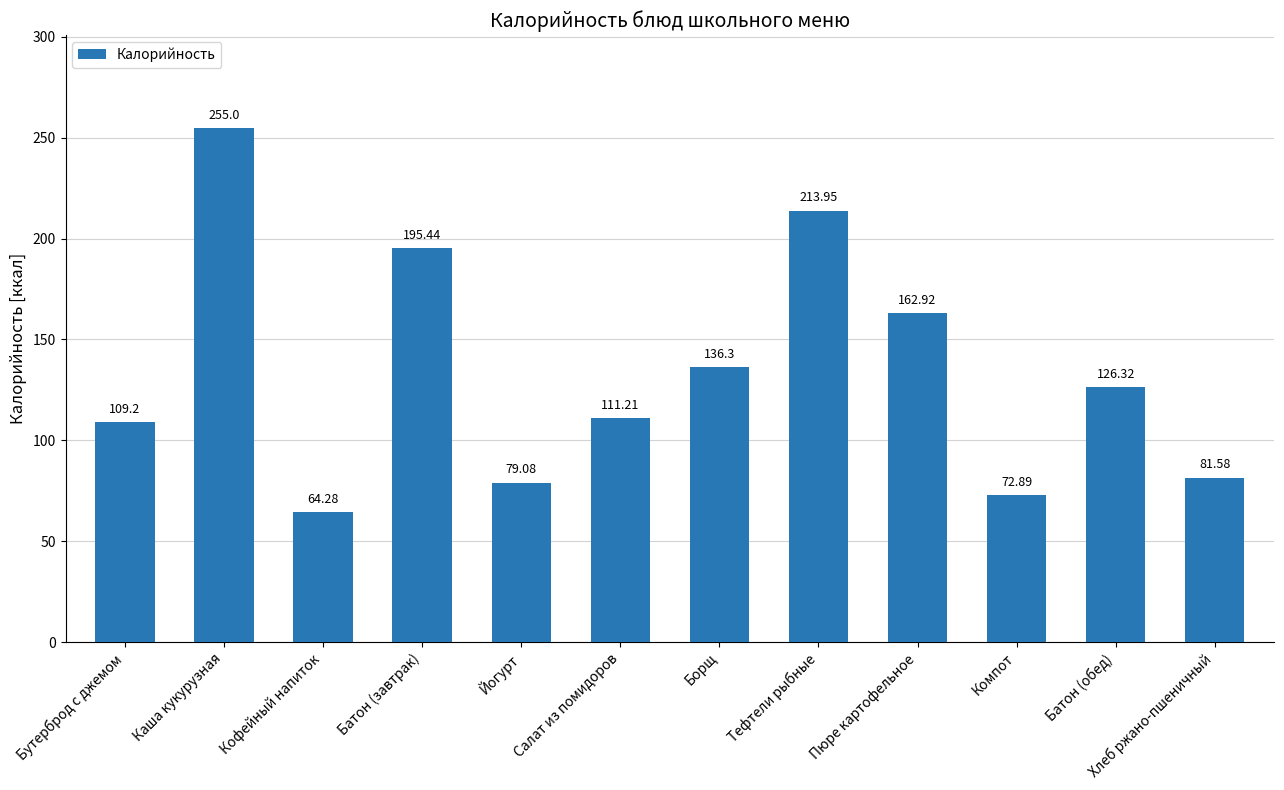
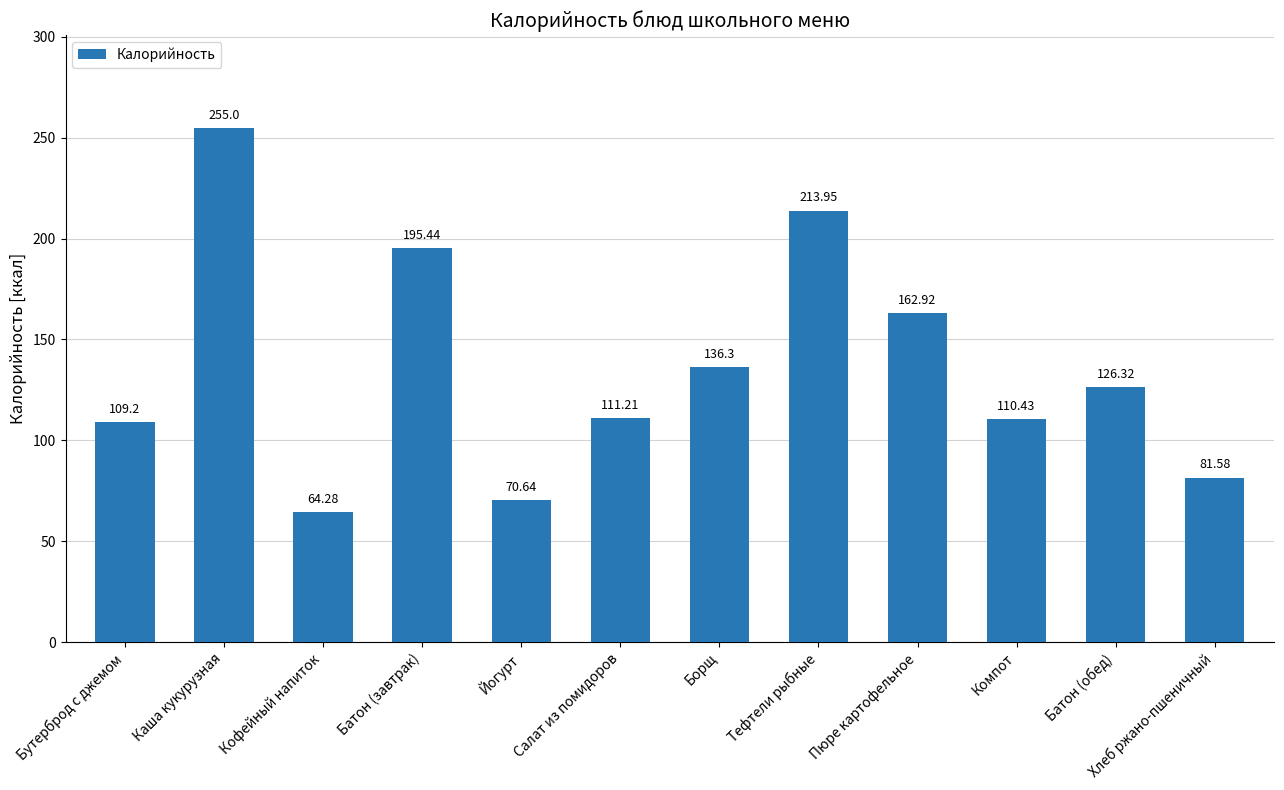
  {
    "Бутерброд с джемом": 109.2,
    "Каша кукурузная": 255.0,
    "Кофейный напиток": 64.28,
    "Батон (завтрак)": 195.44,
-   "Йогурт": 79.08,
+   "Йогурт": 70.64,
    "Салат из помидоров": 111.21,
    "Борщ": 136.3,
    "Тефтели рыбные": 213.95,
    "Пюре картофельное": 162.92,
-   "Компот": 72.89,
+   "Компот": 110.43,
    "Батон (обед)": 126.32,
    "Хлеб ржано-пшеничный": 81.58
  }
